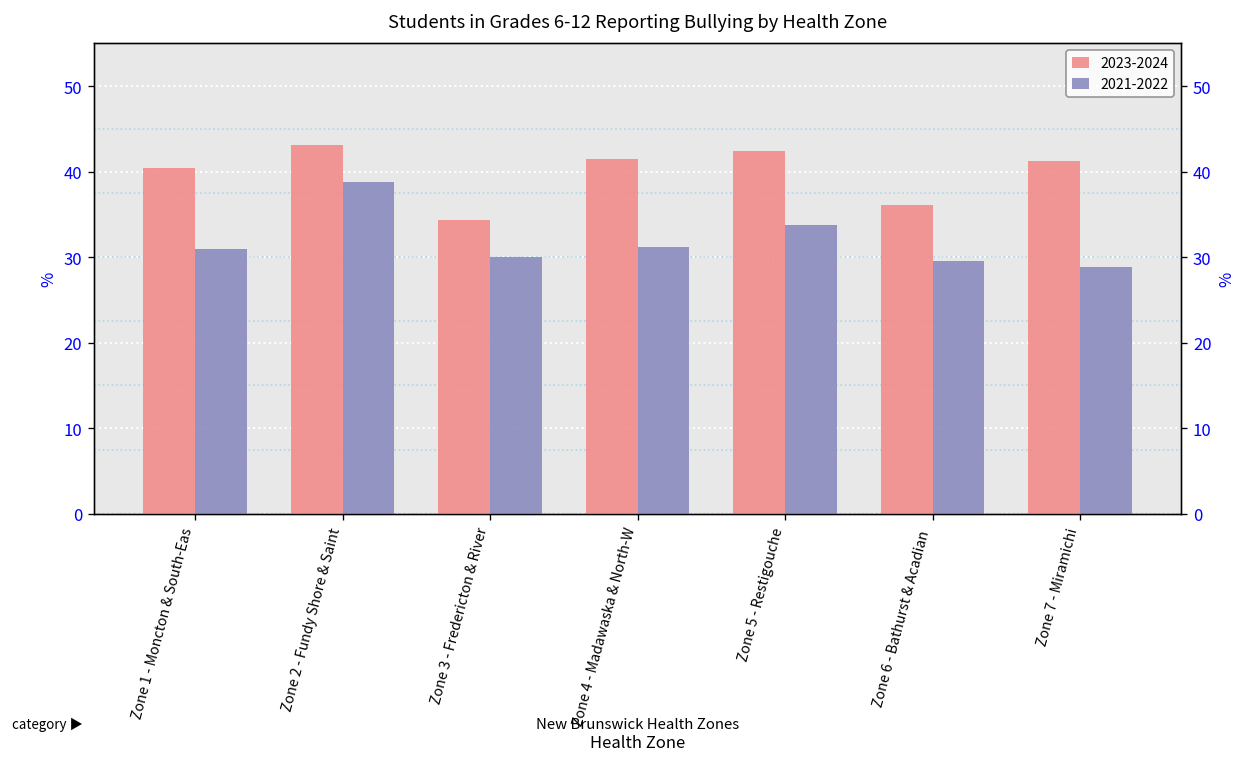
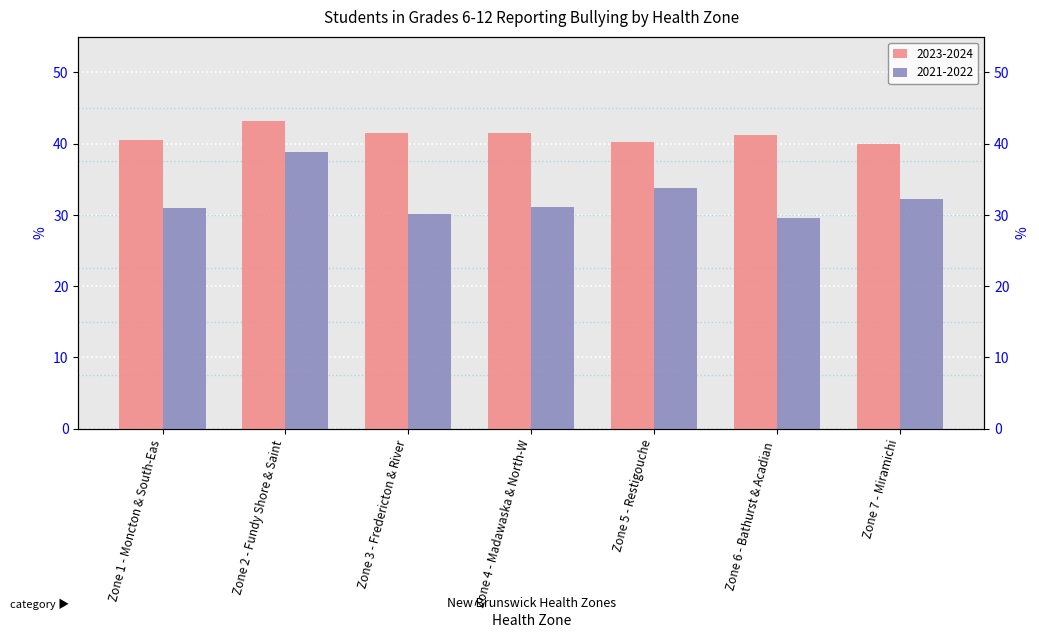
  {
    "2023-2024": {
      "Zone 1 - Moncton & South-Eas": 40,
      "Zone 2 - Fundy Shore & Saint": 43,
-     "Zone 3 - Fredericton & River": 34,
+     "Zone 3 - Fredericton & River": 41,
      "Zone 4 - Madawaska & North-W": 41,
-     "Zone 5 - Restigouche": 42,
-     "Zone 6 - Bathurst & Acadian": 36,
-     "Zone 7 - Miramichi": 41
+     "Zone 5 - Restigouche": 40,
+     "Zone 6 - Bathurst & Acadian": 41,
+     "Zone 7 - Miramichi": 40
    },
    "2021-2022": {
      "Zone 1 - Moncton & South-Eas": 31,
      "Zone 2 - Fundy Shore & Saint": 39,
      "Zone 3 - Fredericton & River": 30,
      "Zone 4 - Madawaska & North-W": 31,
      "Zone 5 - Restigouche": 34,
      "Zone 6 - Bathurst & Acadian": 30,
-     "Zone 7 - Miramichi": 29
+     "Zone 7 - Miramichi": 32
    }
  }
